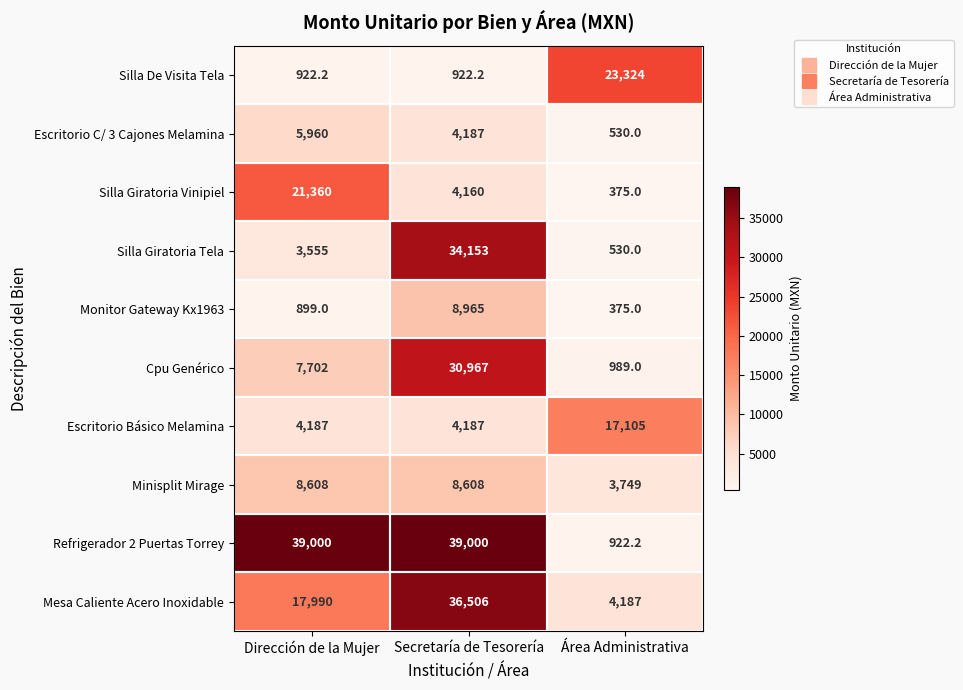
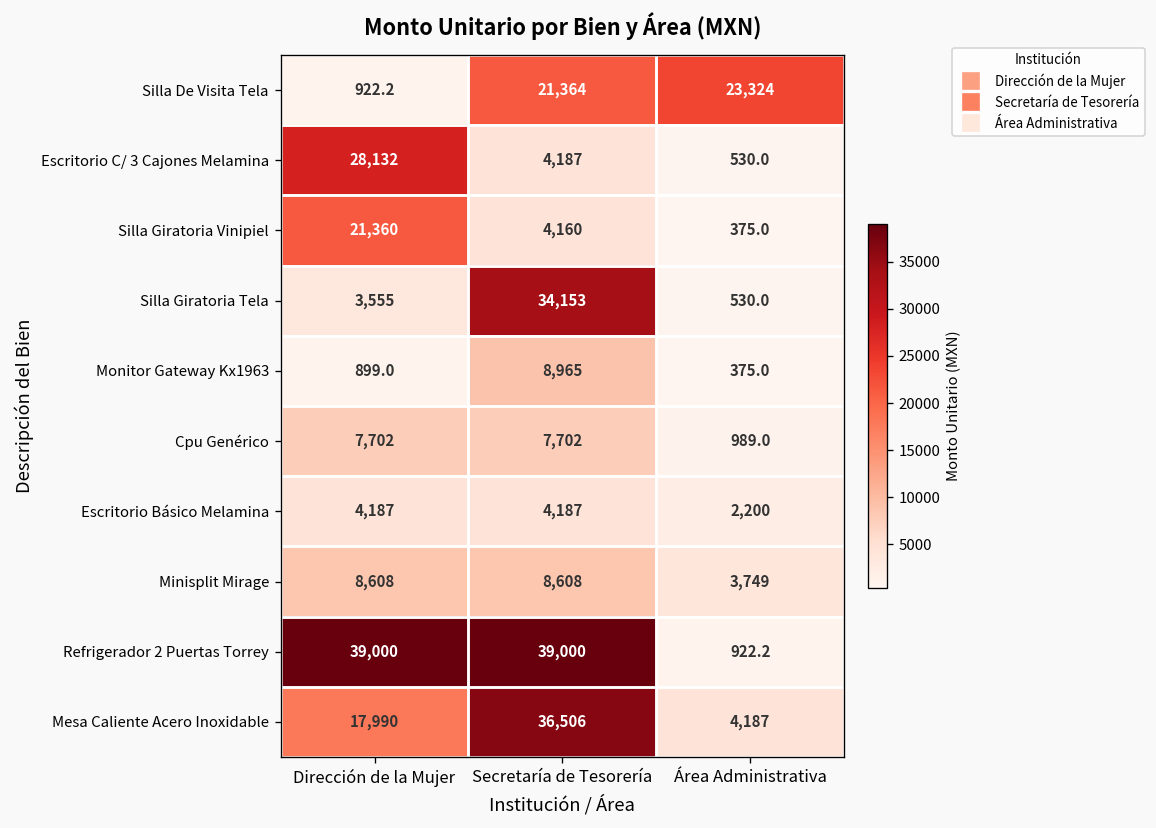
  {
    "Silla De Visita Tela": {
      "Dirección de la Mujer": "922.2",
-     "Secretaría de Tesorería": "922.2",
+     "Secretaría de Tesorería": "21,364",
      "Área Administrativa": "23,324"
    },
    "Escritorio C/ 3 Cajones Melamina": {
-     "Dirección de la Mujer": "5,960",
+     "Dirección de la Mujer": "28,132",
      "Secretaría de Tesorería": "4,187",
      "Área Administrativa": "530.0"
    },
    "Silla Giratoria Vinipiel": {
      "Dirección de la Mujer": "21,360",
      "Secretaría de Tesorería": "4,160",
      "Área Administrativa": "375.0"
    },
    "Silla Giratoria Tela": {
      "Dirección de la Mujer": "3,555",
      "Secretaría de Tesorería": "34,153",
      "Área Administrativa": "530.0"
    },
    "Monitor Gateway Kx1963": {
      "Dirección de la Mujer": "899.0",
      "Secretaría de Tesorería": "8,965",
      "Área Administrativa": "375.0"
    },
    "Cpu Genérico": {
      "Dirección de la Mujer": "7,702",
-     "Secretaría de Tesorería": "30,967",
+     "Secretaría de Tesorería": "7,702",
      "Área Administrativa": "989.0"
    },
    "Escritorio Básico Melamina": {
      "Dirección de la Mujer": "4,187",
      "Secretaría de Tesorería": "4,187",
-     "Área Administrativa": "17,105"
+     "Área Administrativa": "2,200"
    },
    "Minisplit Mirage": {
      "Dirección de la Mujer": "8,608",
      "Secretaría de Tesorería": "8,608",
      "Área Administrativa": "3,749"
    },
    "Refrigerador 2 Puertas Torrey": {
      "Dirección de la Mujer": "39,000",
      "Secretaría de Tesorería": "39,000",
      "Área Administrativa": "922.2"
    },
    "Mesa Caliente Acero Inoxidable": {
      "Dirección de la Mujer": "17,990",
      "Secretaría de Tesorería": "36,506",
      "Área Administrativa": "4,187"
    }
  }
